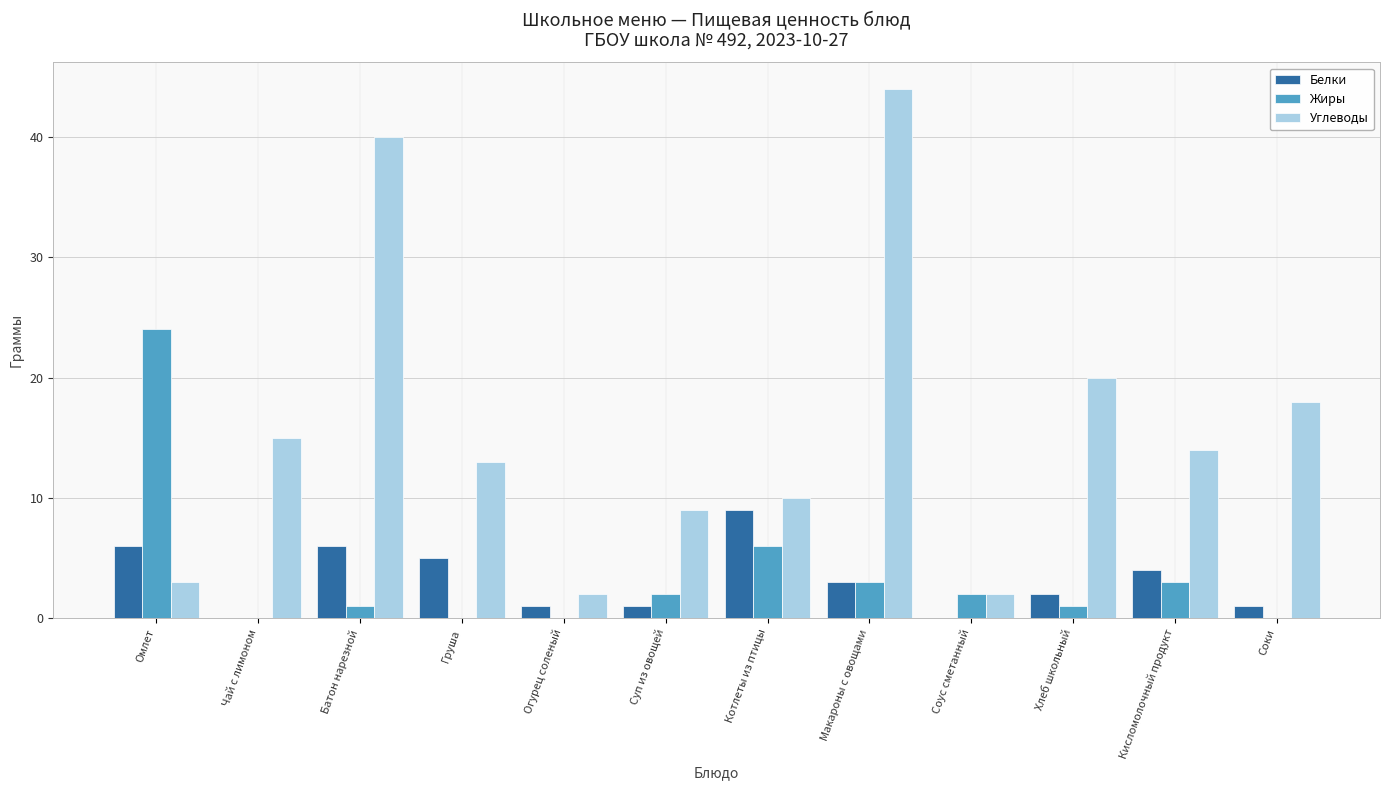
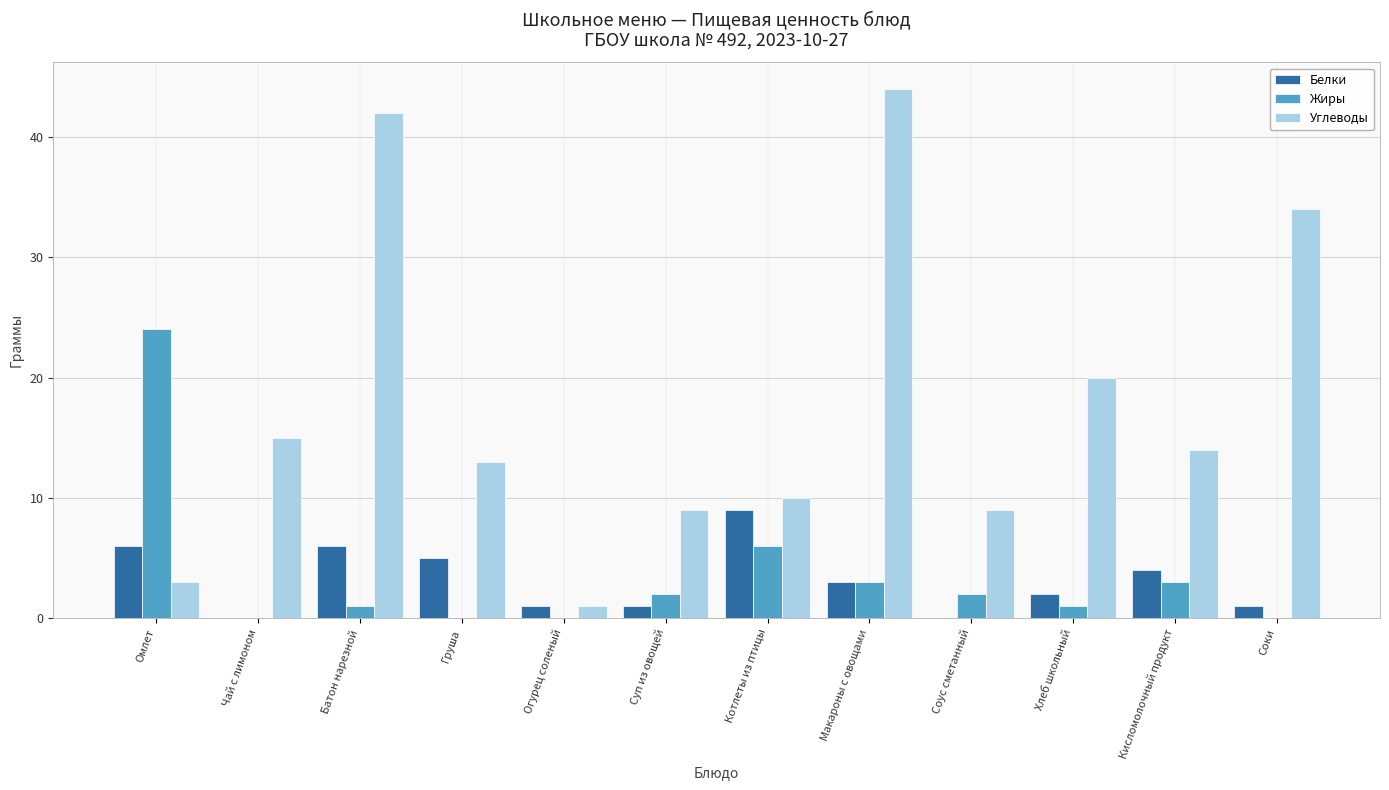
  {
    "Белки": {
      "Омлет": 6,
      "Чай с лимоном": 0,
      "Батон нарезной": 6,
      "Груша": 5,
      "Огурец соленый": 1,
      "Суп из овощей": 1,
      "Котлеты из птицы": 9,
      "Макароны с овощами": 3,
      "Соус сметанный": 0,
      "Хлеб школьный": 2,
      "Кисломолочный продукт": 4,
      "Соки": 1
    },
    "Жиры": {
      "Омлет": 24,
      "Чай с лимоном": 0,
      "Батон нарезной": 1,
      "Груша": 0,
      "Огурец соленый": 0,
      "Суп из овощей": 2,
      "Котлеты из птицы": 6,
      "Макароны с овощами": 3,
      "Соус сметанный": 2,
      "Хлеб школьный": 1,
      "Кисломолочный продукт": 3,
      "Соки": 0
    },
    "Углеводы": {
      "Омлет": 3,
      "Чай с лимоном": 15,
-     "Батон нарезной": 40,
+     "Батон нарезной": 42,
      "Груша": 13,
-     "Огурец соленый": 2,
+     "Огурец соленый": 1,
      "Суп из овощей": 9,
      "Котлеты из птицы": 10,
      "Макароны с овощами": 44,
-     "Соус сметанный": 2,
+     "Соус сметанный": 9,
      "Хлеб школьный": 20,
      "Кисломолочный продукт": 14,
-     "Соки": 18
+     "Соки": 34
    }
  }
